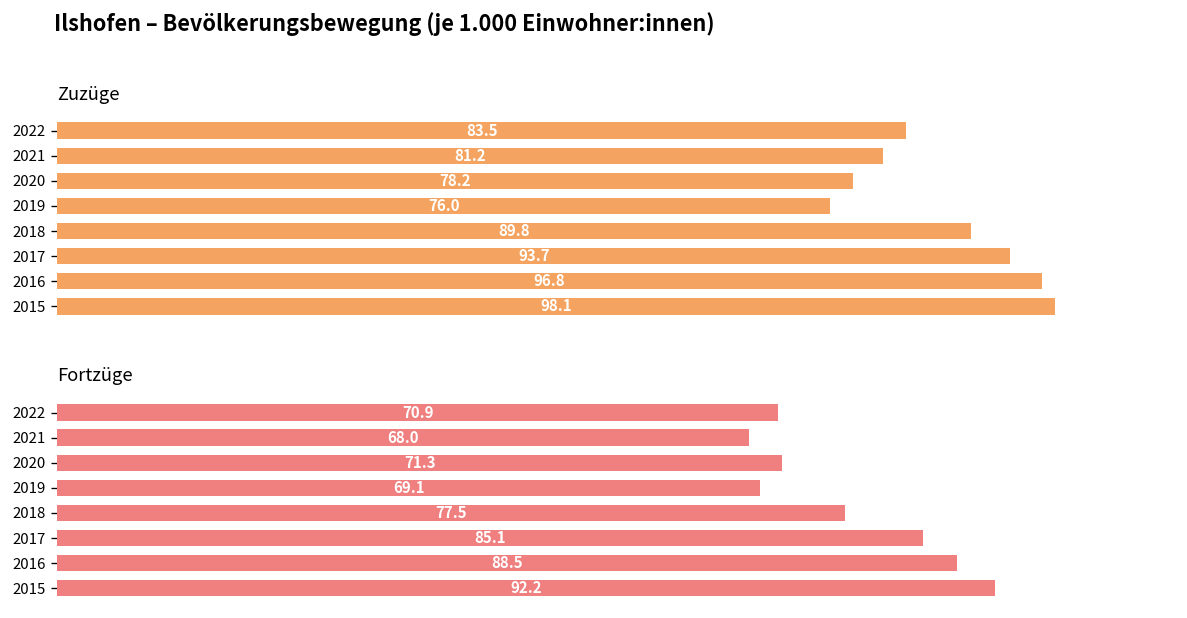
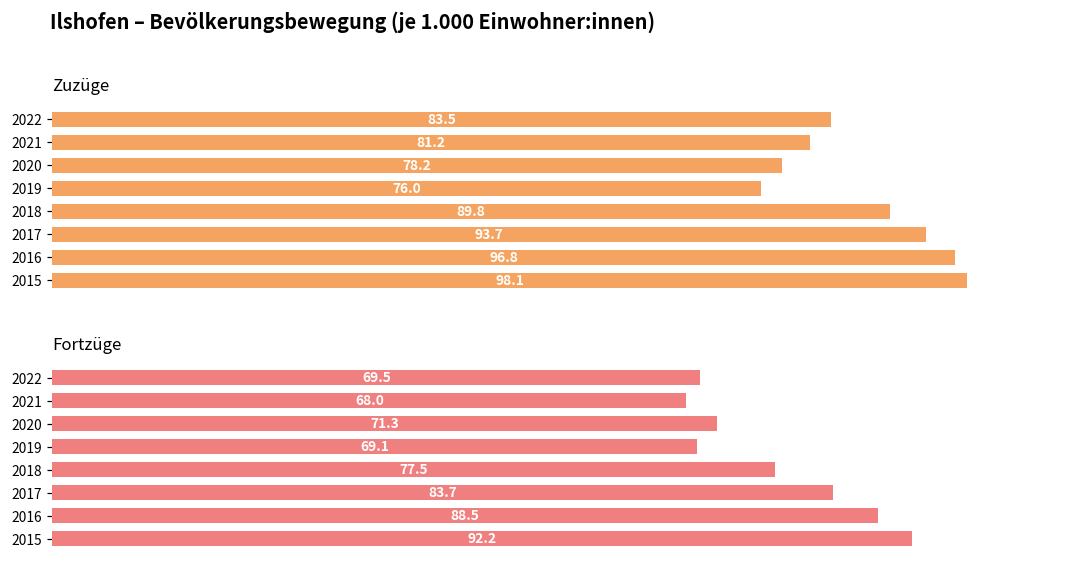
  {
    "Fortzüge": {
-     "2022": 70.9,
-     "2017": 85.1
+     "2022": 69.5,
+     "2017": 83.7
    }
  }
